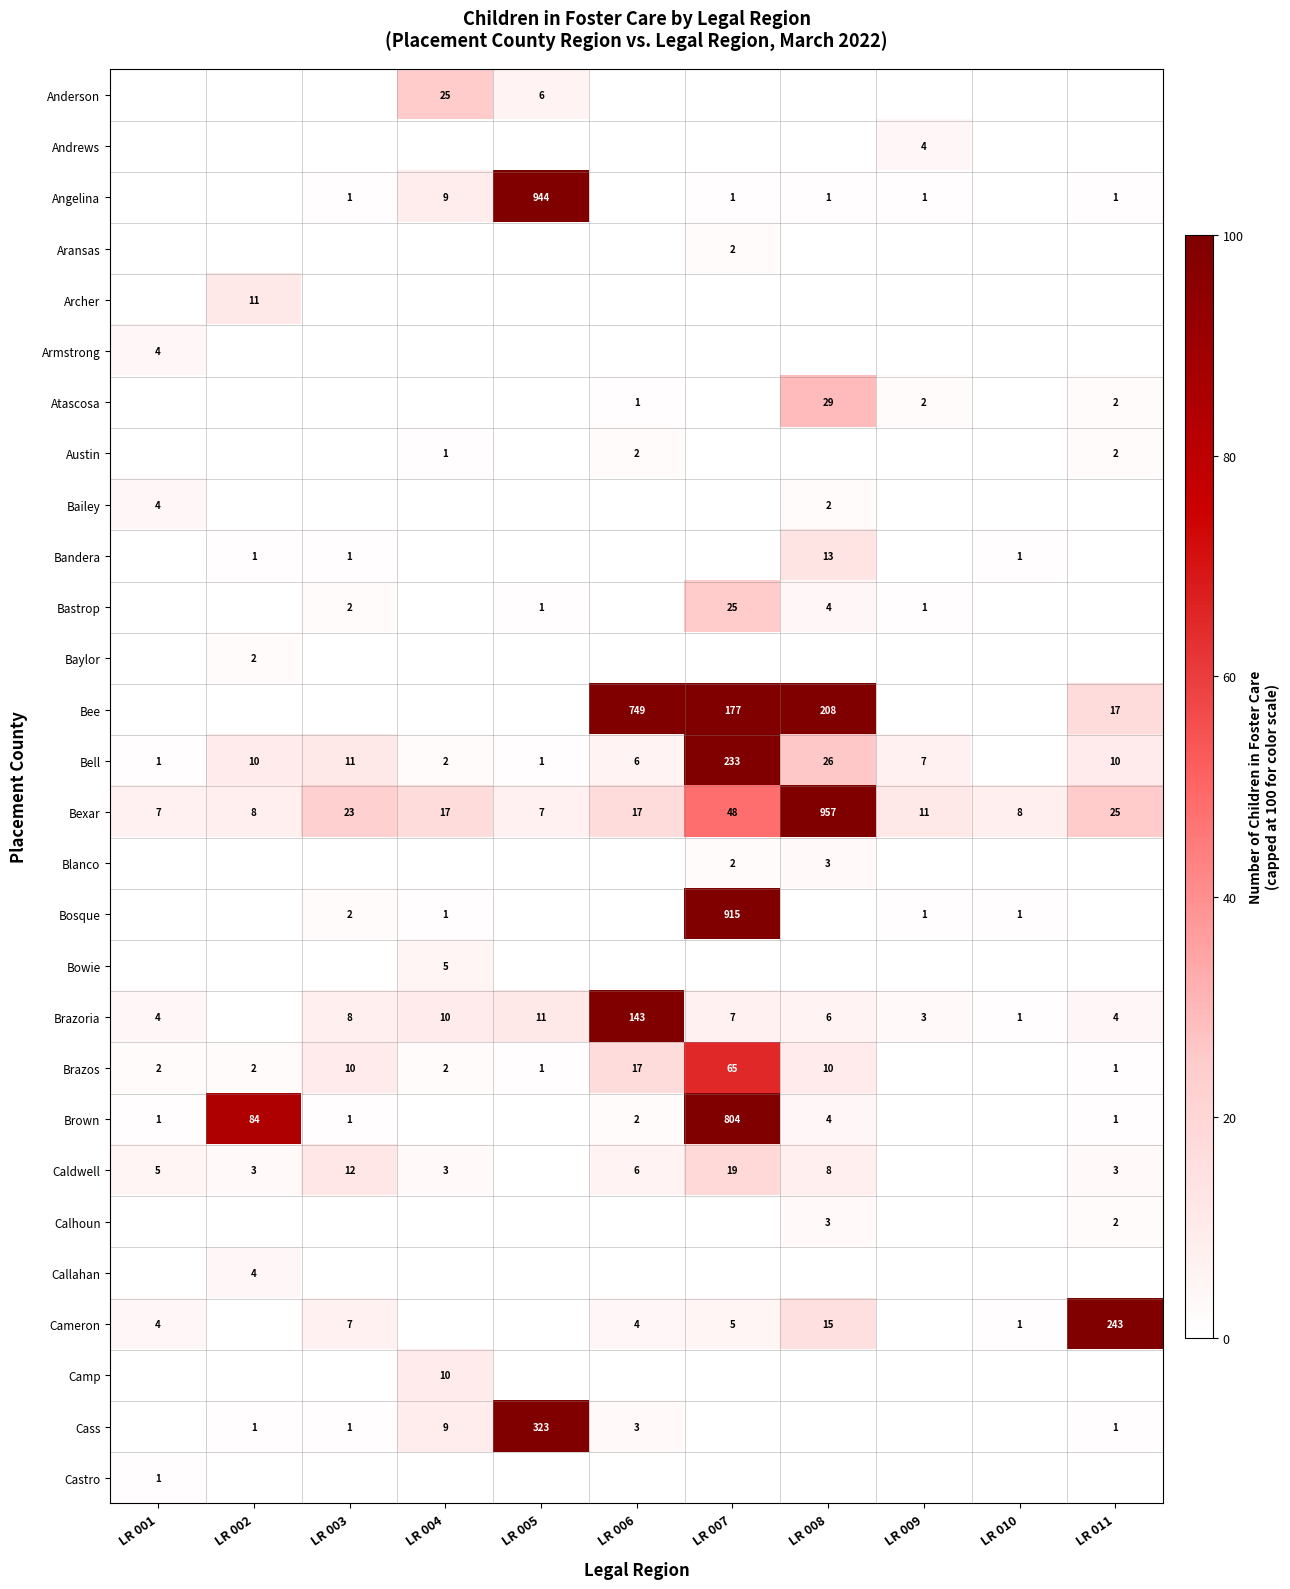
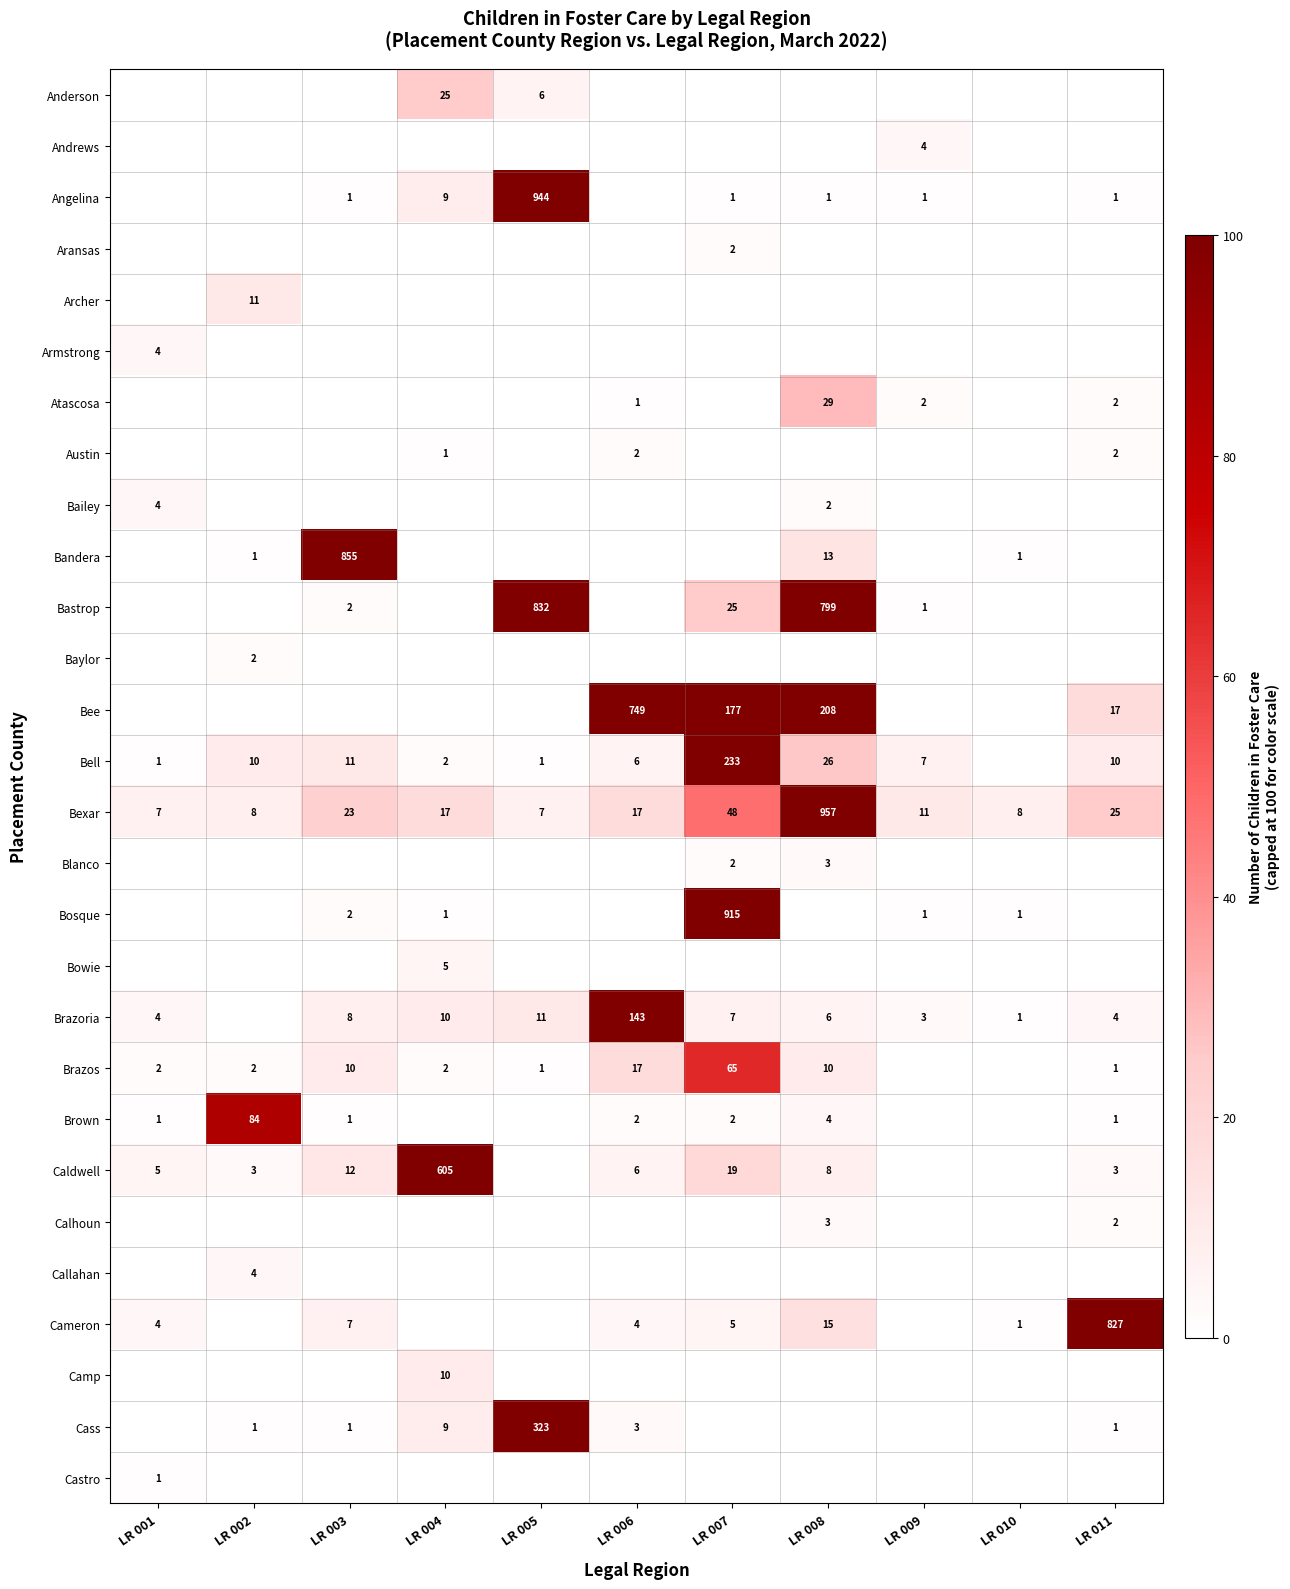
  {
    "Anderson": {
      "LR 004": 25,
      "LR 005": 6
    },
    "Andrews": {
      "LR 009": 4
    },
    "Angelina": {
      "LR 003": 1,
      "LR 004": 9,
      "LR 005": 944,
      "LR 007": 1,
      "LR 008": 1,
      "LR 009": 1,
      "LR 011": 1
    },
    "Aransas": {
      "LR 007": 2
    },
    "Archer": {
      "LR 002": 11
    },
    "Armstrong": {
      "LR 001": 4
    },
    "Atascosa": {
      "LR 006": 1,
      "LR 008": 29,
      "LR 009": 2,
      "LR 011": 2
    },
    "Austin": {
      "LR 004": 1,
      "LR 006": 2,
      "LR 011": 2
    },
    "Bailey": {
      "LR 001": 4,
      "LR 008": 2
    },
    "Bandera": {
      "LR 002": 1,
-     "LR 003": 1,
+     "LR 003": 855,
      "LR 008": 13,
      "LR 010": 1
    },
    "Bastrop": {
      "LR 003": 2,
-     "LR 005": 1,
+     "LR 005": 832,
      "LR 007": 25,
-     "LR 008": 4,
+     "LR 008": 799,
      "LR 009": 1
    },
    "Baylor": {
      "LR 002": 2
    },
    "Bee": {
      "LR 006": 749,
      "LR 007": 177,
      "LR 008": 208,
      "LR 011": 17
    },
    "Bell": {
      "LR 001": 1,
      "LR 002": 10,
      "LR 003": 11,
      "LR 004": 2,
      "LR 005": 1,
      "LR 006": 6,
      "LR 007": 233,
      "LR 008": 26,
      "LR 009": 7,
      "LR 011": 10
    },
    "Bexar": {
      "LR 001": 7,
      "LR 002": 8,
      "LR 003": 23,
      "LR 004": 17,
      "LR 005": 7,
      "LR 006": 17,
      "LR 007": 48,
      "LR 008": 957,
      "LR 009": 11,
      "LR 010": 8,
      "LR 011": 25
    },
    "Blanco": {
      "LR 007": 2,
      "LR 008": 3
    },
    "Bosque": {
      "LR 003": 2,
      "LR 004": 1,
      "LR 007": 915,
      "LR 009": 1,
      "LR 010": 1
    },
    "Bowie": {
      "LR 004": 5
    },
    "Brazoria": {
      "LR 001": 4,
      "LR 003": 8,
      "LR 004": 10,
      "LR 005": 11,
      "LR 006": 143,
      "LR 007": 7,
      "LR 008": 6,
      "LR 009": 3,
      "LR 010": 1,
      "LR 011": 4
    },
    "Brazos": {
      "LR 001": 2,
      "LR 002": 2,
      "LR 003": 10,
      "LR 004": 2,
      "LR 005": 1,
      "LR 006": 17,
      "LR 007": 65,
      "LR 008": 10,
      "LR 011": 1
    },
    "Brown": {
      "LR 001": 1,
      "LR 002": 84,
      "LR 003": 1,
      "LR 006": 2,
-     "LR 007": 804,
+     "LR 007": 2,
      "LR 008": 4,
      "LR 011": 1
    },
    "Caldwell": {
      "LR 001": 5,
      "LR 002": 3,
      "LR 003": 12,
-     "LR 004": 3,
+     "LR 004": 605,
      "LR 006": 6,
      "LR 007": 19,
      "LR 008": 8,
      "LR 011": 3
    },
    "Calhoun": {
      "LR 008": 3,
      "LR 011": 2
    },
    "Callahan": {
      "LR 002": 4
    },
    "Cameron": {
      "LR 001": 4,
      "LR 003": 7,
      "LR 006": 4,
      "LR 007": 5,
      "LR 008": 15,
      "LR 010": 1,
-     "LR 011": 243
+     "LR 011": 827
    },
    "Camp": {
      "LR 004": 10
    },
    "Cass": {
      "LR 002": 1,
      "LR 003": 1,
      "LR 004": 9,
      "LR 005": 323,
      "LR 006": 3,
      "LR 011": 1
    },
    "Castro": {
      "LR 001": 1
    }
  }
